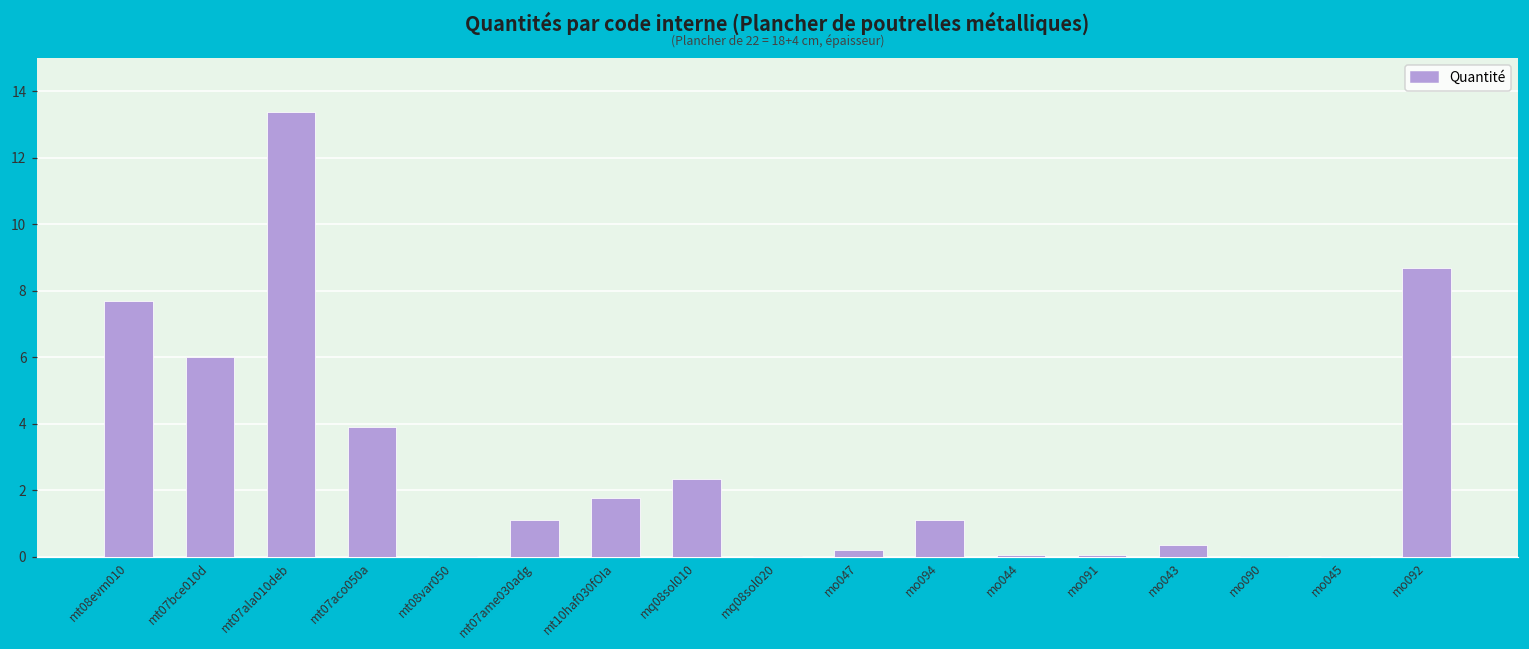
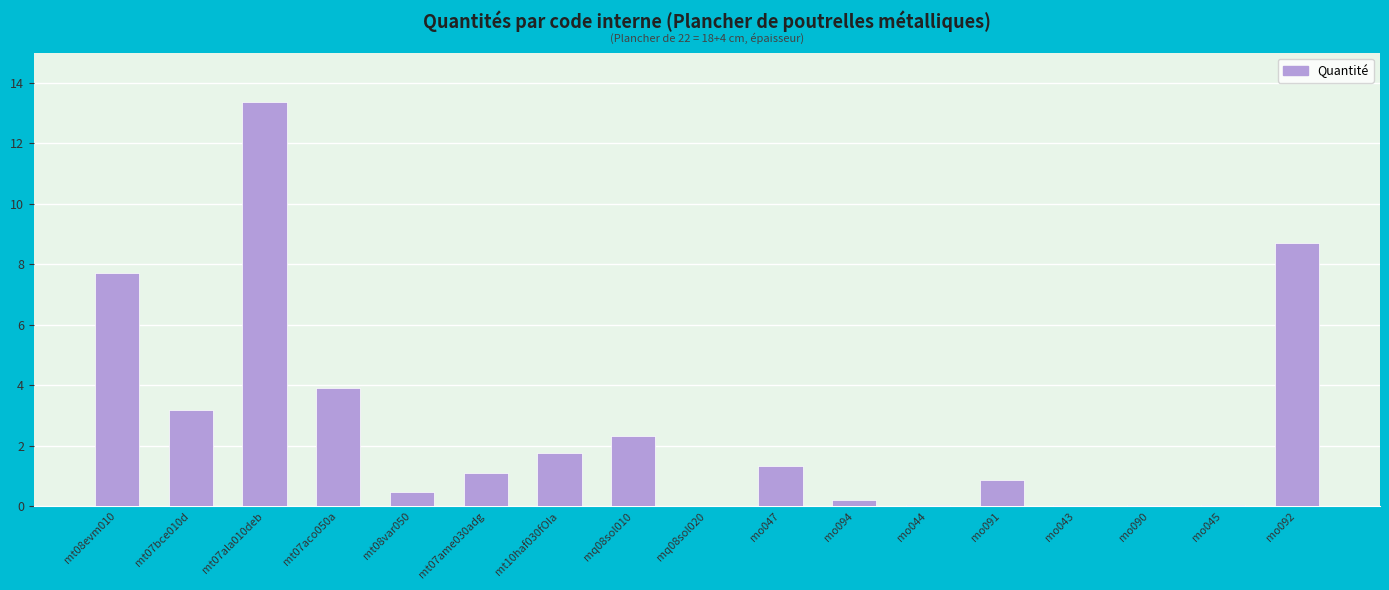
  {
    "mt08evm010": 7.7,
-   "mt07bce010d": 6.0,
+   "mt07bce010d": 3.2,
    "mt07ala010deb": 13.4,
    "mt07aco050a": 3.9,
-   "mt08var050": 0.0,
+   "mt08var050": 0.5,
    "mt07ame030adg": 1.1,
    "mt10haf030fOIa": 1.8,
    "mq08sol010": 2.3,
-   "mo047": 0.2,
-   "mo094": 1.1,
-   "mo091": 0.1,
-   "mo043": 0.3,
+   "mo047": 1.3,
+   "mo094": 0.2,
+   "mo091": 0.9,
+   "mo043": 0.0,
    "mo092": 8.7
  }
